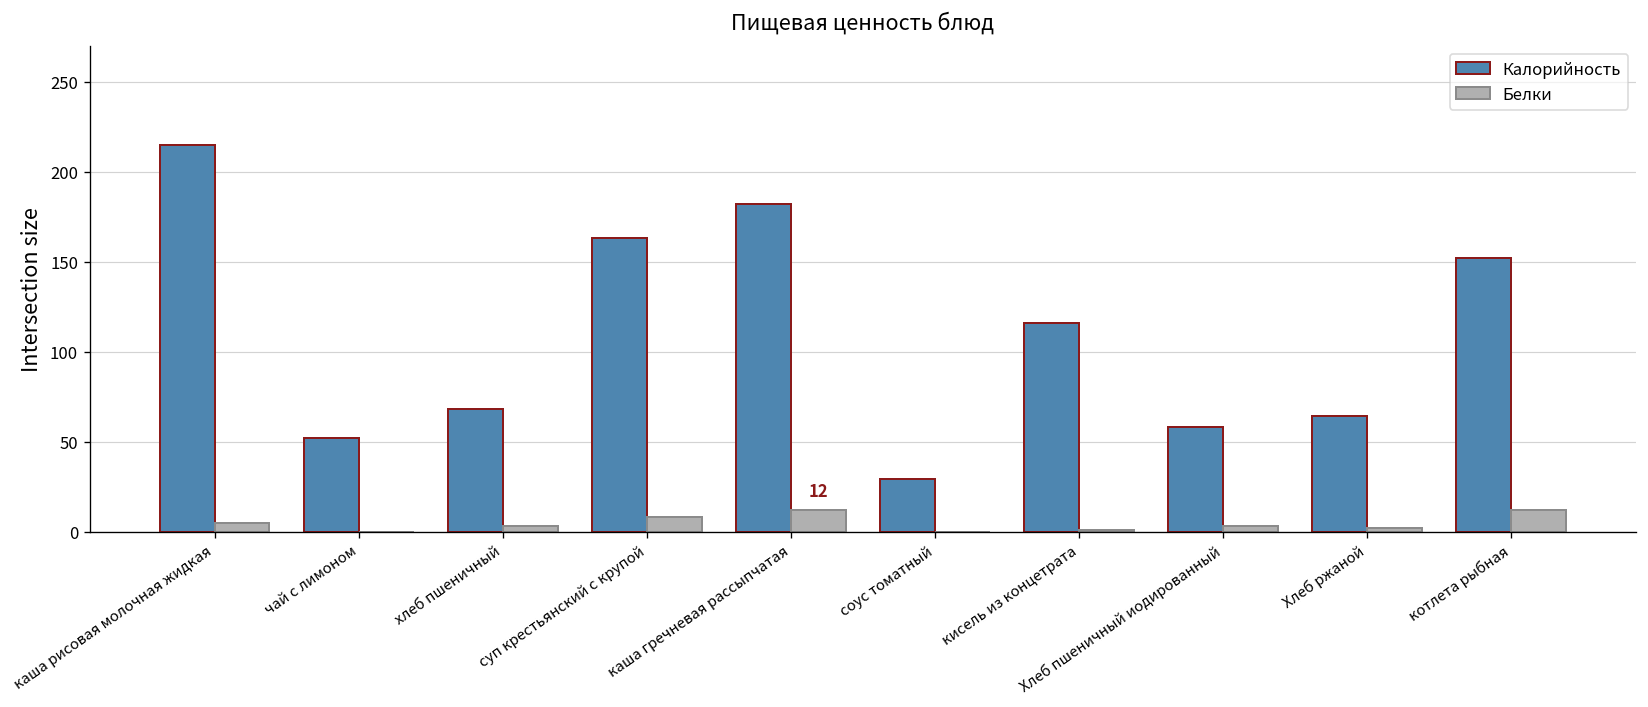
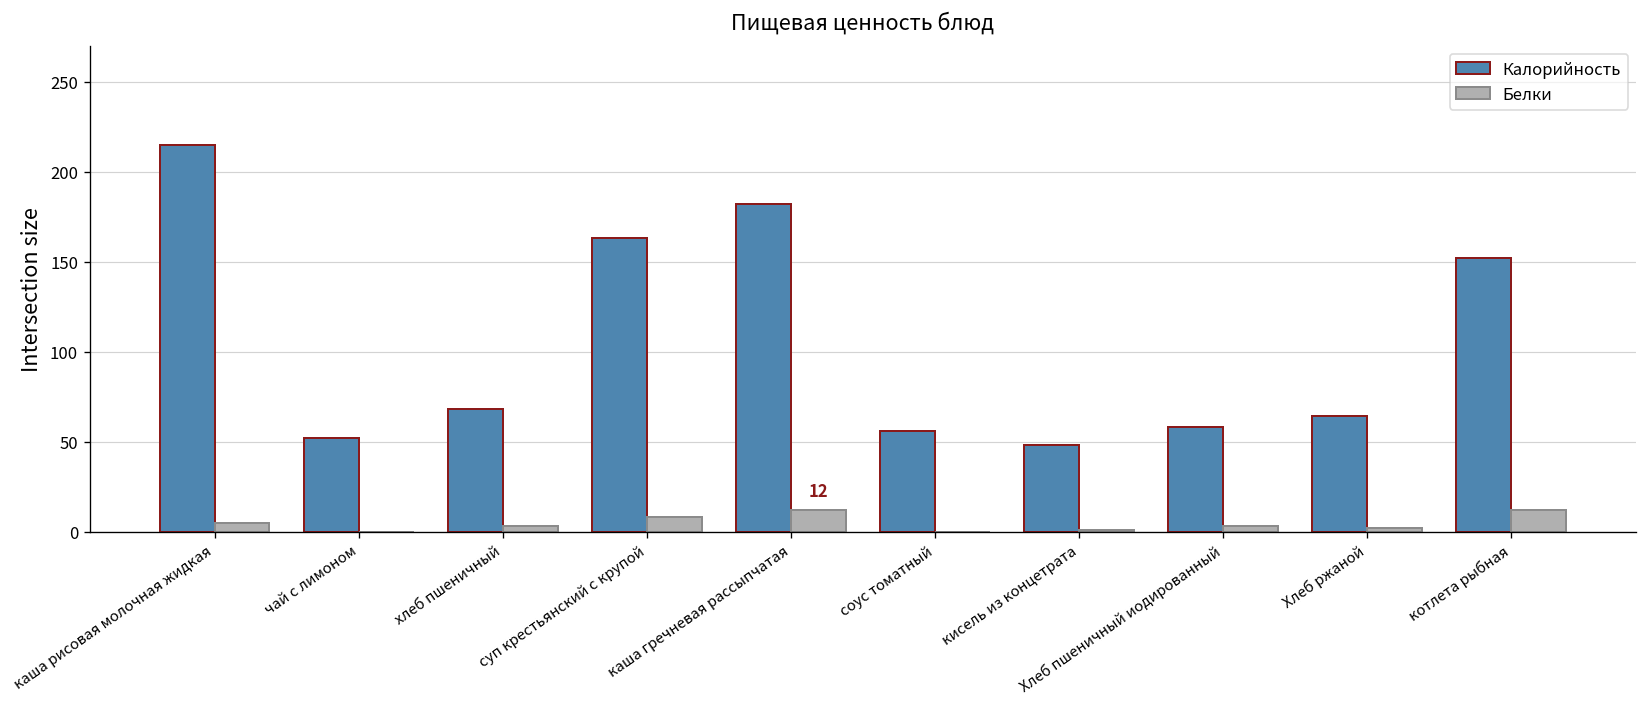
  {
    "Калорийность": {
      "каша рисовая молочная жидкая": 215,
      "чай с лимоном": 52,
      "хлеб пшеничный": 68,
      "суп крестьянский с крупой": 163,
      "каша гречневая рассыпчатая": 182,
-     "соус томатный": 29,
-     "кисель из концетрата": 116,
+     "соус томатный": 56,
+     "кисель из концетрата": 48,
      "Хлеб пшеничный иодированный": 58,
      "Хлеб ржаной": 64,
      "котлета рыбная": 152
    },
    "Белки": {
      "каша гречневая рассыпчатая": 12
    }
  }
